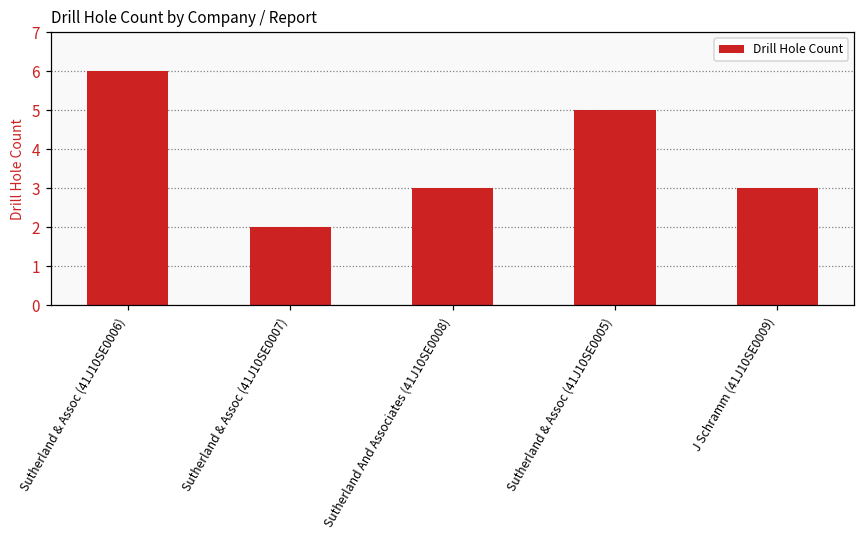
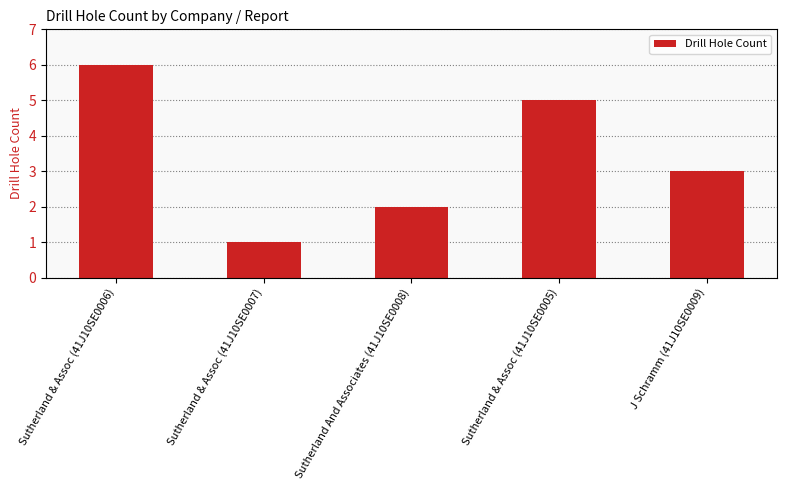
  {
    "Sutherland & Assoc (41J10SE0006)": 6,
-   "Sutherland & Assoc (41J10SE0007)": 2,
-   "Sutherland And Associates (41J10SE0008)": 3,
+   "Sutherland & Assoc (41J10SE0007)": 1,
+   "Sutherland And Associates (41J10SE0008)": 2,
    "Sutherland & Assoc (41J10SE0005)": 5,
    "J Schramm (41J10SE0009)": 3
  }
